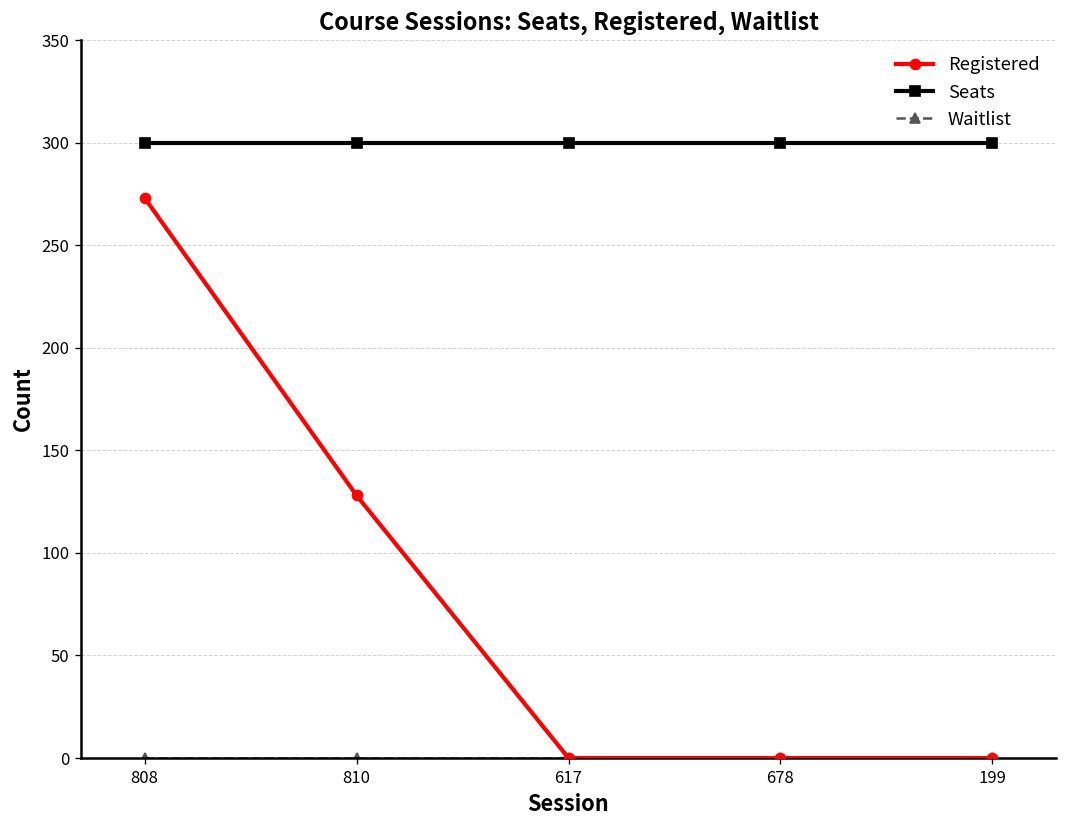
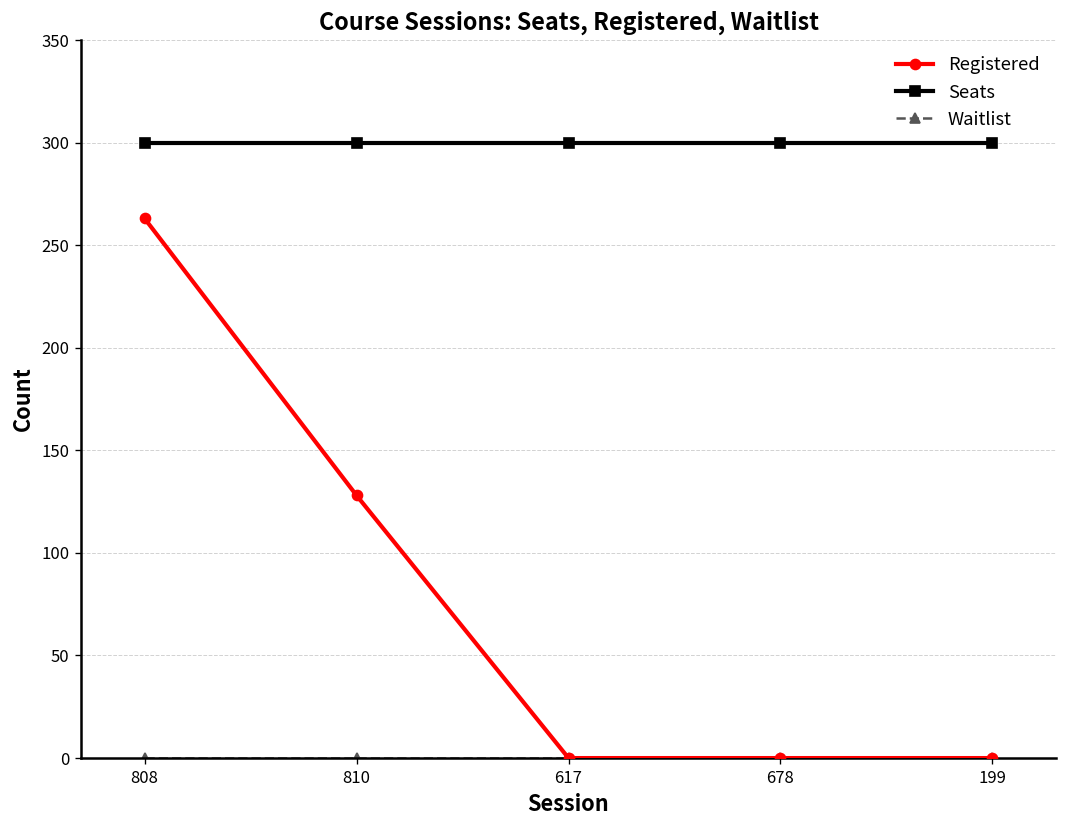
  {
    "Registered": {
-     "808": 273,
+     "808": 263,
      "810": 128
    },
    "Seats": {
      "808": 300,
      "810": 300,
      "617": 300,
      "678": 300,
      "199": 300
    },
    "Waitlist": {
      "808": 0,
      "810": 0
    }
  }
